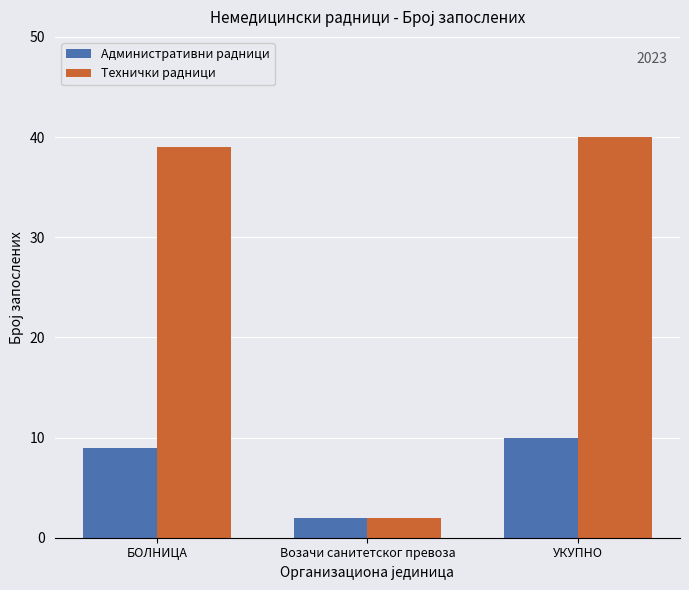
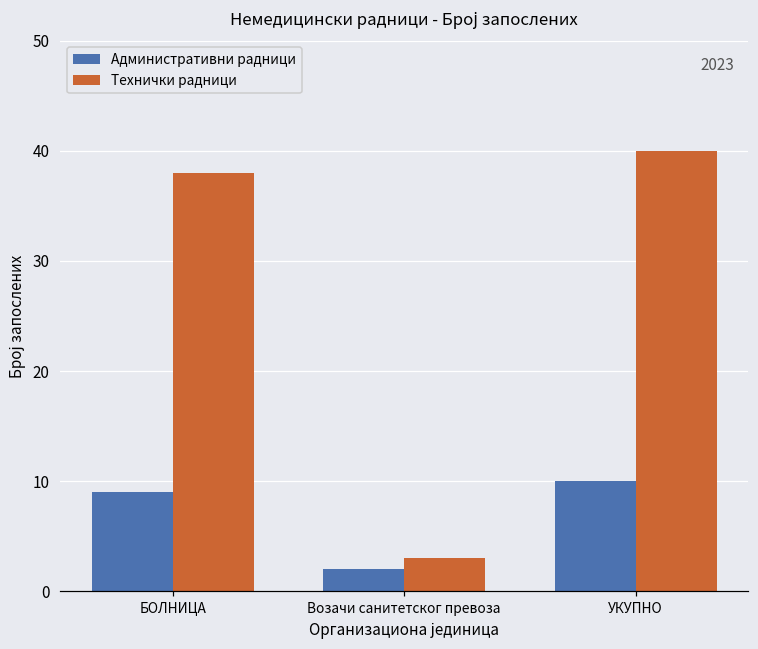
  {
    "Административни радници": {
      "БОЛНИЦА": 9,
      "Возачи санитетског превоза": 2,
      "УКУПНО": 10
    },
    "Технички радници": {
-     "БОЛНИЦА": 39,
-     "Возачи санитетског превоза": 2,
+     "БОЛНИЦА": 38,
+     "Возачи санитетског превоза": 3,
      "УКУПНО": 40
    }
  }
